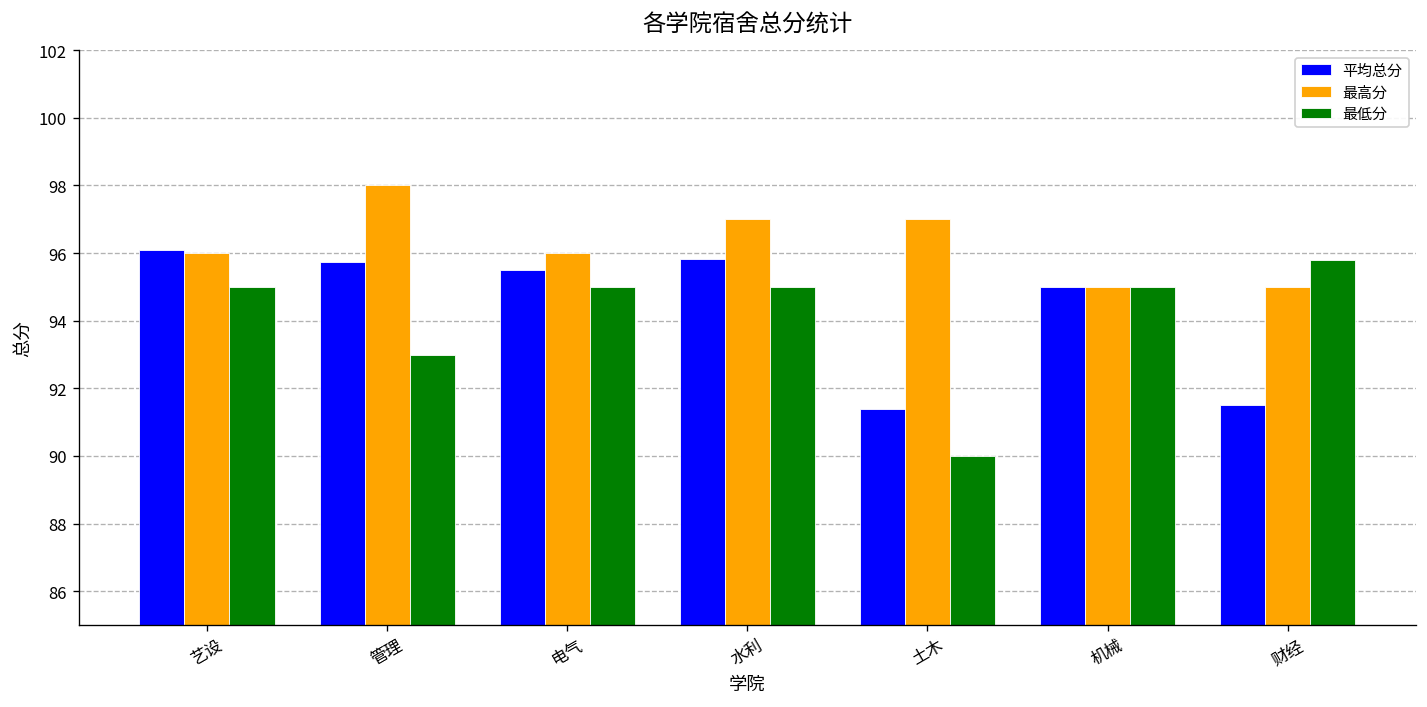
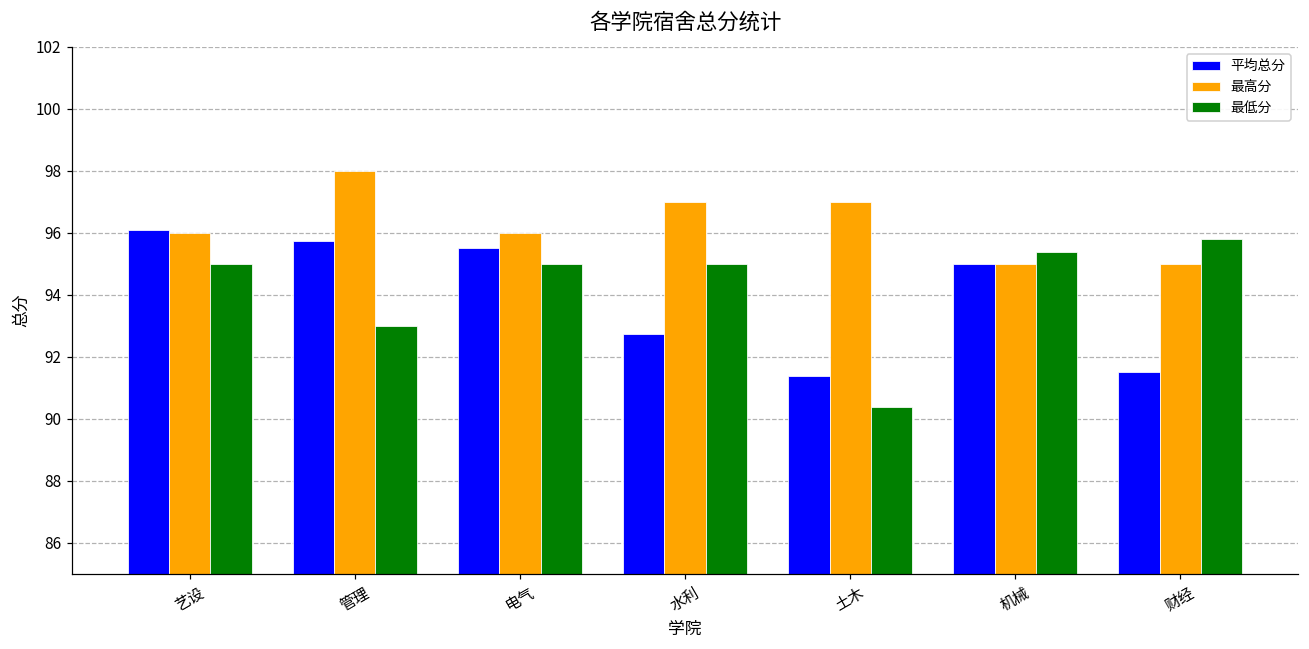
  {
    "平均总分": {
      "艺设": 96.1,
      "管理": 95.8,
      "电气": 95.5,
-     "水利": 95.8,
+     "水利": 92.7,
      "土木": 91.4,
      "机械": 95.0,
      "财经": 91.5
    },
    "最高分": {
      "艺设": 96.0,
      "管理": 98.0,
      "电气": 96.0,
      "水利": 97.0,
      "土木": 97.0,
      "机械": 95.0,
      "财经": 95.0
    },
    "最低分": {
      "艺设": 95.0,
      "管理": 93.0,
      "电气": 95.0,
      "水利": 95.0,
-     "土木": 90.0,
-     "机械": 95.0,
+     "土木": 90.4,
+     "机械": 95.4,
      "财经": 95.8
    }
  }
